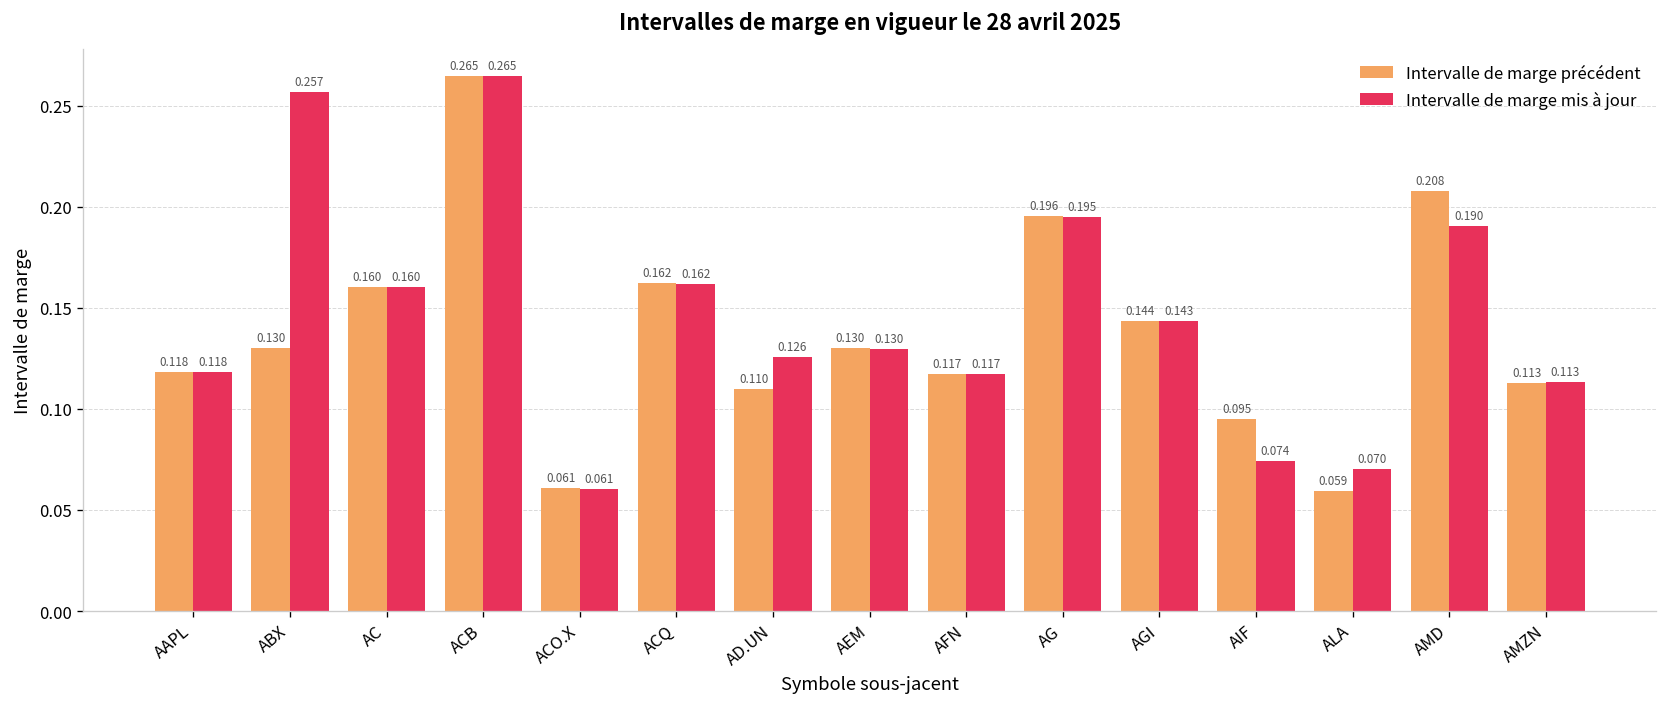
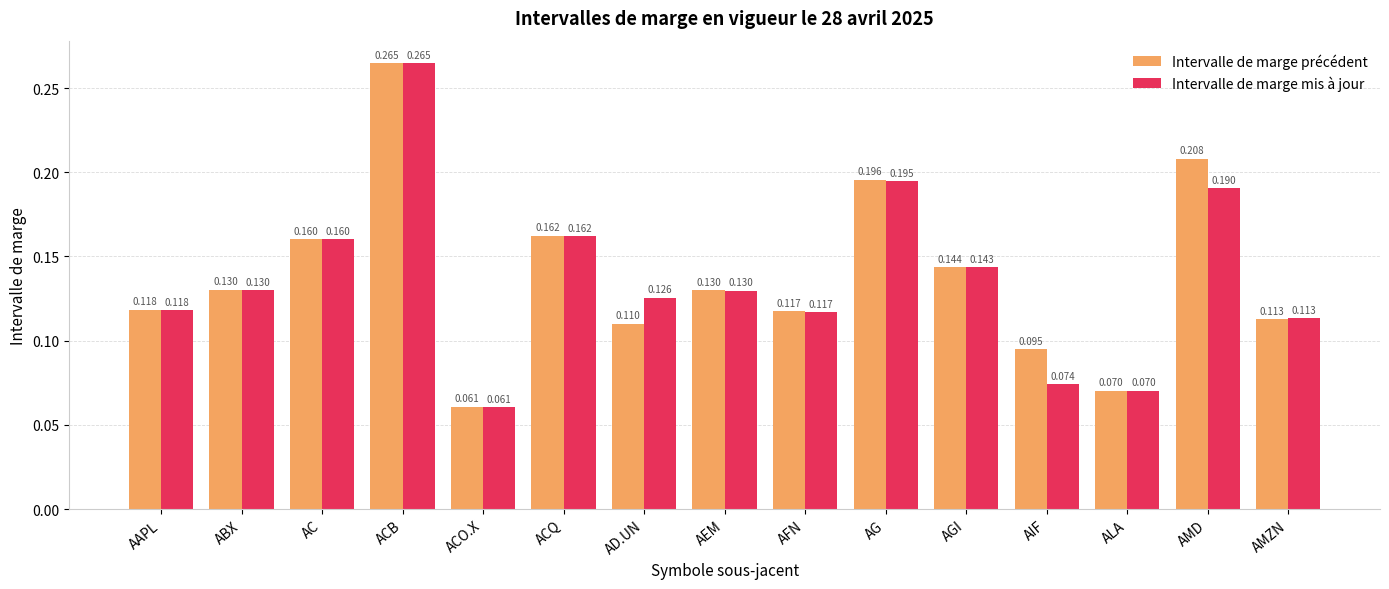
  {
    "Intervalle de marge précédent": {
      "AAPL": 0.118,
      "ABX": 0.130,
      "AC": 0.160,
      "ACB": 0.265,
      "ACO.X": 0.061,
      "ACQ": 0.162,
      "AD.UN": 0.110,
      "AEM": 0.130,
      "AFN": 0.117,
      "AG": 0.196,
      "AGI": 0.144,
      "AIF": 0.095,
-     "ALA": 0.059,
+     "ALA": 0.070,
      "AMD": 0.208,
      "AMZN": 0.113
    },
    "Intervalle de marge mis à jour": {
      "AAPL": 0.118,
-     "ABX": 0.257,
+     "ABX": 0.130,
      "AC": 0.160,
      "ACB": 0.265,
      "ACO.X": 0.061,
      "ACQ": 0.162,
      "AD.UN": 0.126,
      "AEM": 0.130,
      "AFN": 0.117,
      "AG": 0.195,
      "AGI": 0.143,
      "AIF": 0.074,
      "ALA": 0.070,
      "AMD": 0.190,
      "AMZN": 0.113
    }
  }
